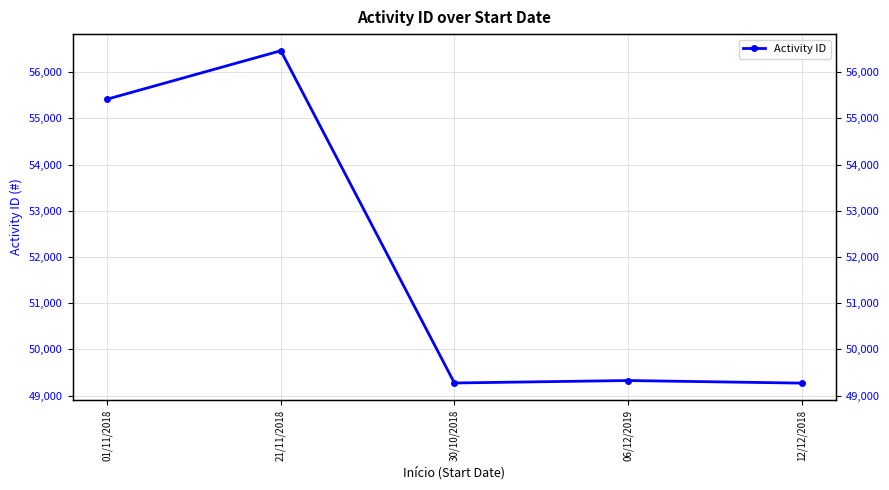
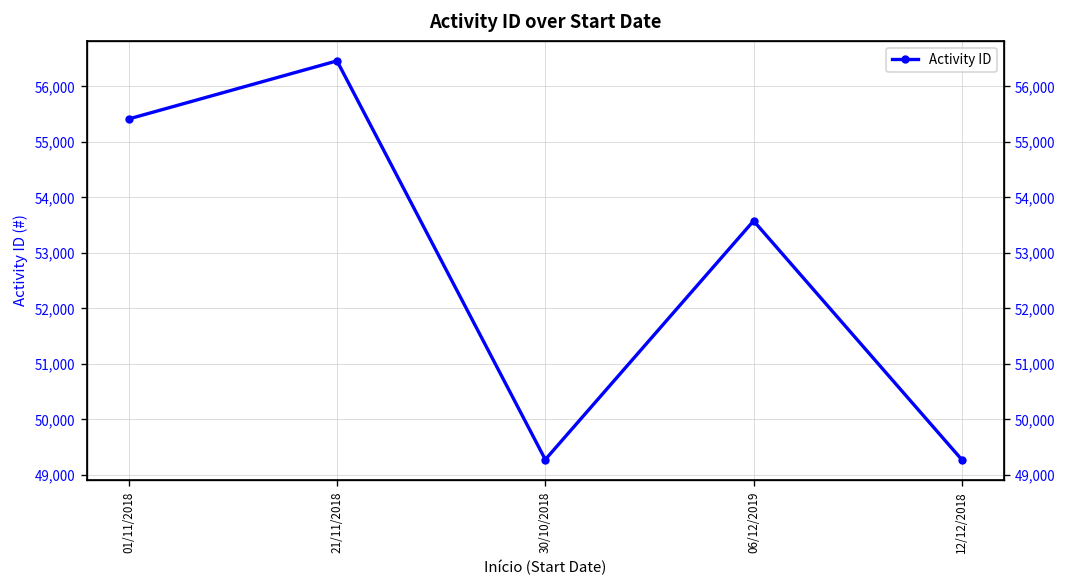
  {
    "01/11/2018": "55,400",
    "21/11/2018": "56,500",
    "30/10/2018": "49,300",
-   "06/12/2019": "49,300",
+   "06/12/2019": "53,600",
    "12/12/2018": "49,300"
  }
